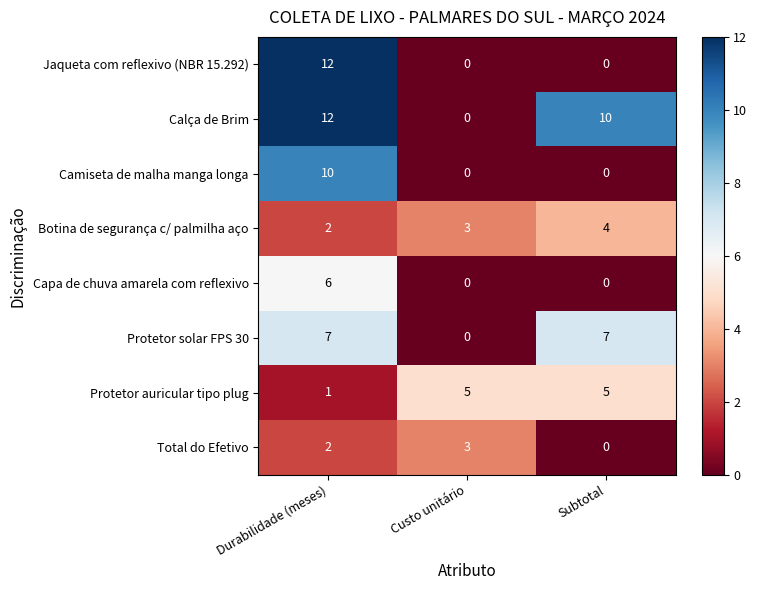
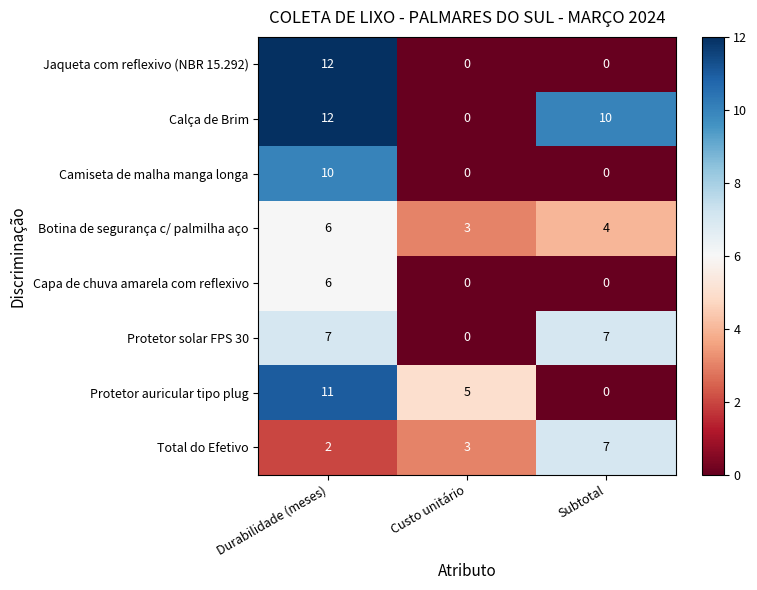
  {
    "Jaqueta com reflexivo (NBR 15.292)": {
      "Durabilidade (meses)": 12,
      "Custo unitário": 0,
      "Subtotal": 0
    },
    "Calça de Brim": {
      "Durabilidade (meses)": 12,
      "Custo unitário": 0,
      "Subtotal": 10
    },
    "Camiseta de malha manga longa": {
      "Durabilidade (meses)": 10,
      "Custo unitário": 0,
      "Subtotal": 0
    },
    "Botina de segurança c/ palmilha aço": {
-     "Durabilidade (meses)": 2,
+     "Durabilidade (meses)": 6,
      "Custo unitário": 3,
      "Subtotal": 4
    },
    "Capa de chuva amarela com reflexivo": {
      "Durabilidade (meses)": 6,
      "Custo unitário": 0,
      "Subtotal": 0
    },
    "Protetor solar FPS 30": {
      "Durabilidade (meses)": 7,
      "Custo unitário": 0,
      "Subtotal": 7
    },
    "Protetor auricular tipo plug": {
-     "Durabilidade (meses)": 1,
+     "Durabilidade (meses)": 11,
      "Custo unitário": 5,
-     "Subtotal": 5
+     "Subtotal": 0
    },
    "Total do Efetivo": {
      "Durabilidade (meses)": 2,
      "Custo unitário": 3,
-     "Subtotal": 0
+     "Subtotal": 7
    }
  }
